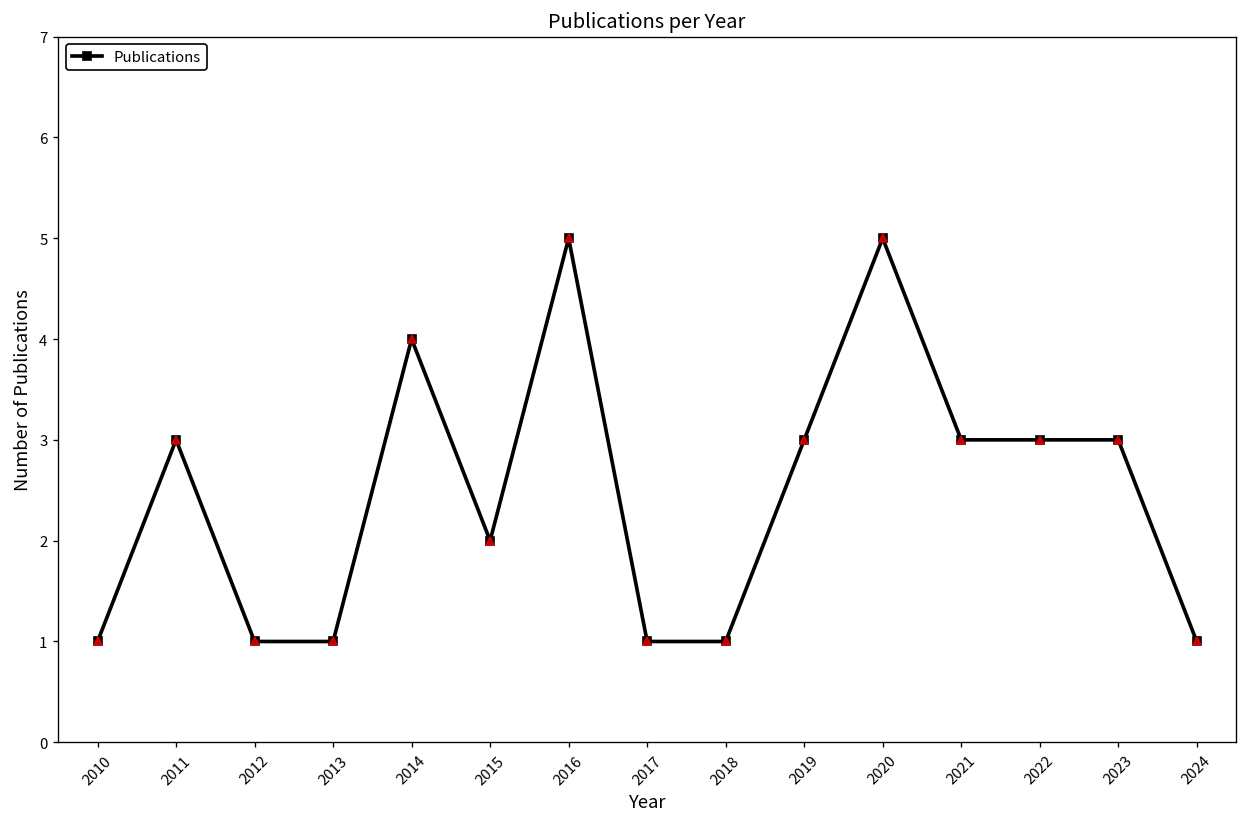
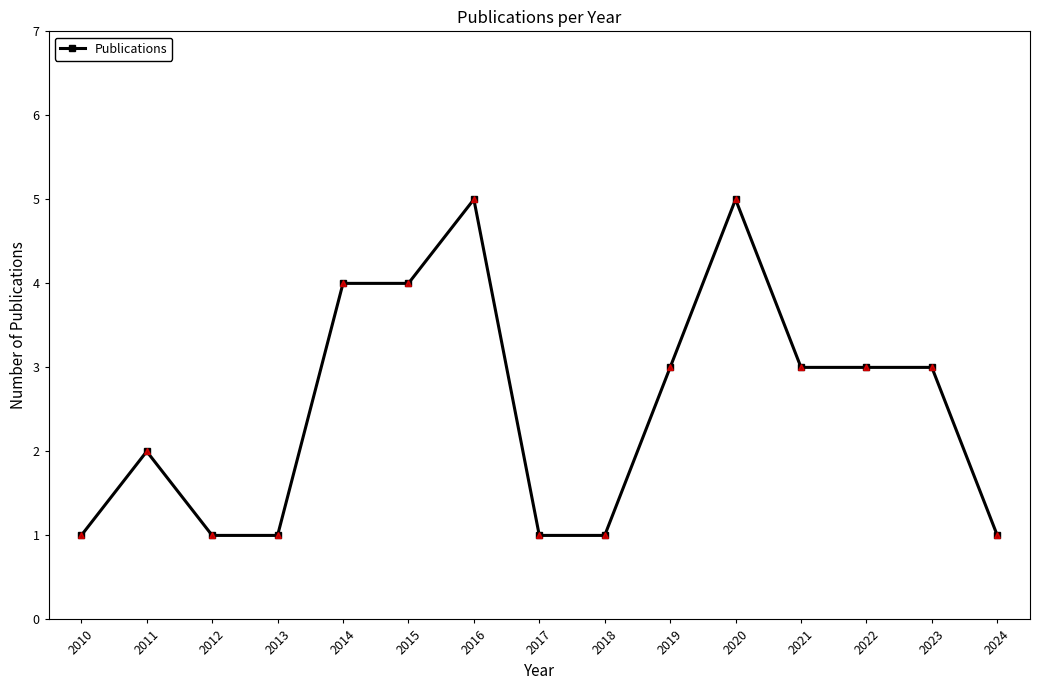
  {
    "2010": 1,
-   "2011": 3,
+   "2011": 2,
    "2012": 1,
    "2013": 1,
    "2014": 4,
-   "2015": 2,
+   "2015": 4,
    "2016": 5,
    "2017": 1,
    "2018": 1,
    "2019": 3,
    "2020": 5,
    "2021": 3,
    "2022": 3,
    "2023": 3,
    "2024": 1
  }
